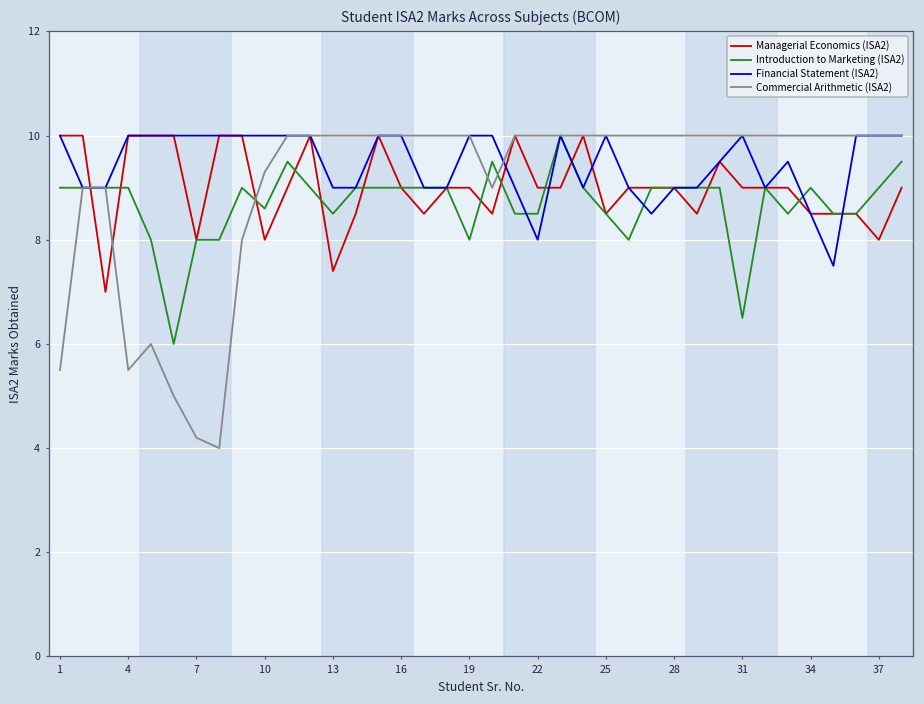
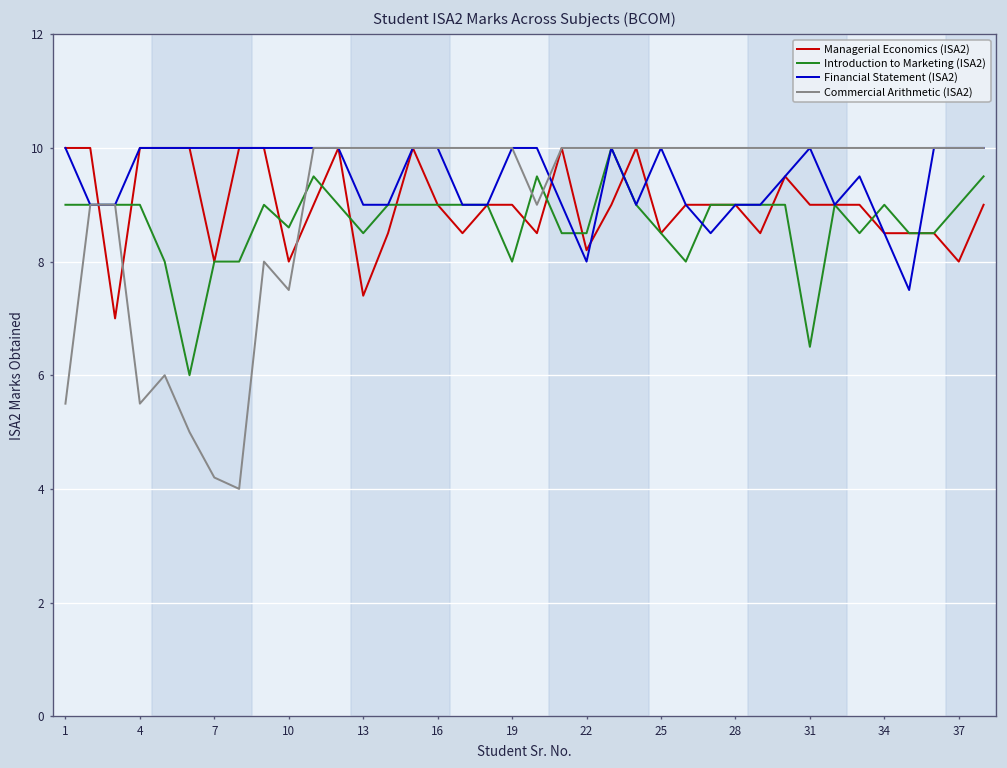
  {
    "Managerial Economics (ISA2)": {
      "10": 8.0,
      "13": 7.4,
      "19": 9.0,
-     "22": 9.0,
+     "22": 8.2,
      "31": 9.0,
      "37": 8.0
    },
    "Introduction to Marketing (ISA2)": {
      "1": 9.0,
      "4": 9.0,
      "10": 8.6,
      "13": 8.5,
      "19": 8.0,
      "22": 8.5,
      "31": 6.5,
      "34": 9.0,
      "37": 9.0
    },
    "Financial Statement (ISA2)": {
      "7": 10.0,
      "10": 10.0,
      "13": 9.0,
      "22": 8.0
    },
    "Commercial Arithmetic (ISA2)": {
      "1": 5.5,
      "4": 5.5,
      "7": 4.2,
-     "10": 9.3,
+     "10": 7.5,
      "13": 10.0,
      "22": 10.0,
      "28": 10.0,
      "34": 10.0
    }
  }
